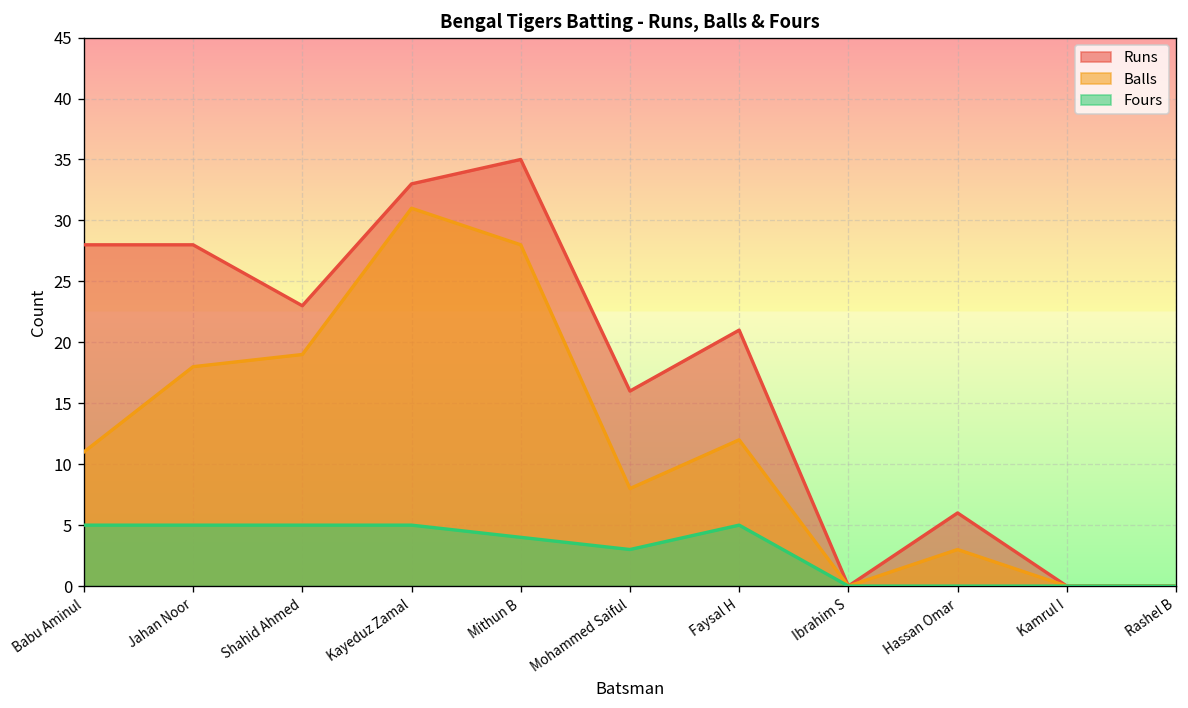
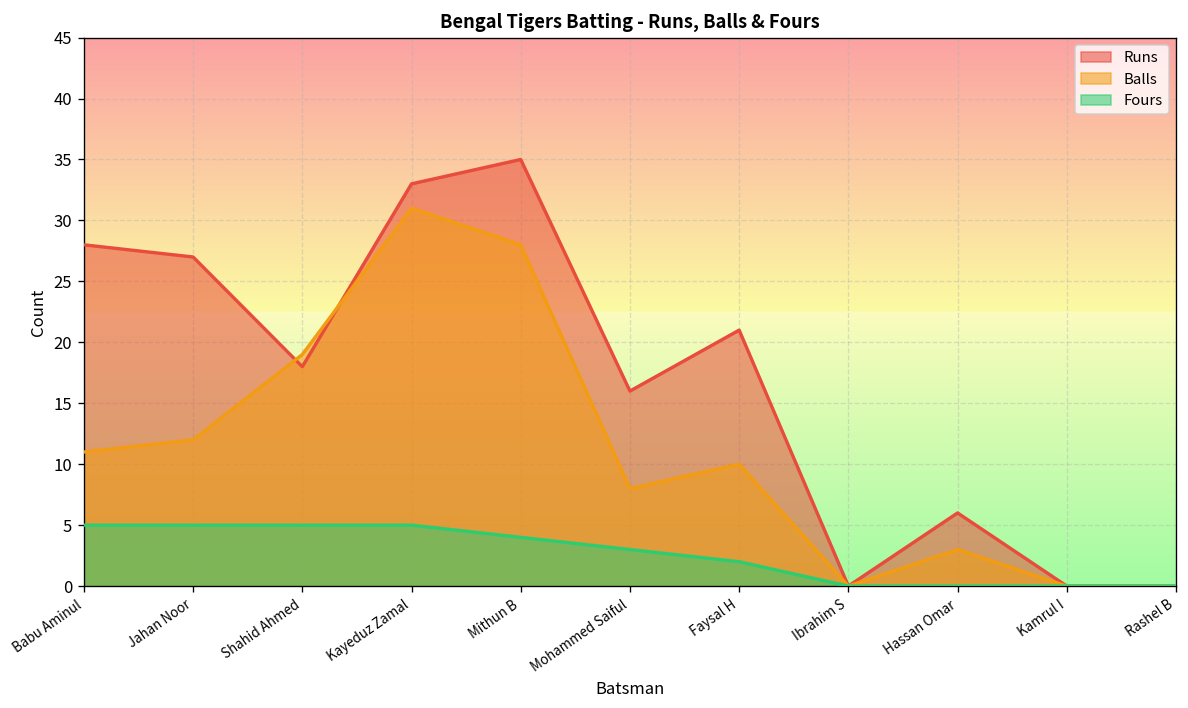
  {
    "Runs": {
      "Babu Aminul": 28,
-     "Jahan Noor": 28,
-     "Shahid Ahmed": 23,
+     "Jahan Noor": 27,
+     "Shahid Ahmed": 18,
      "Kayeduz Zamal": 33,
      "Mithun B": 35,
      "Mohammed Saiful": 16,
      "Faysal H": 21,
      "Hassan Omar": 6
    },
    "Balls": {
      "Babu Aminul": 11,
-     "Jahan Noor": 18,
+     "Jahan Noor": 12,
      "Shahid Ahmed": 19,
      "Kayeduz Zamal": 31,
      "Mithun B": 28,
      "Mohammed Saiful": 8,
-     "Faysal H": 12,
+     "Faysal H": 10,
      "Hassan Omar": 3
    },
    "Fours": {
      "Babu Aminul": 5,
      "Jahan Noor": 5,
      "Shahid Ahmed": 5,
      "Kayeduz Zamal": 5,
      "Mithun B": 4,
      "Mohammed Saiful": 3,
-     "Faysal H": 5,
+     "Faysal H": 2,
      "Hassan Omar": 0
    }
  }
